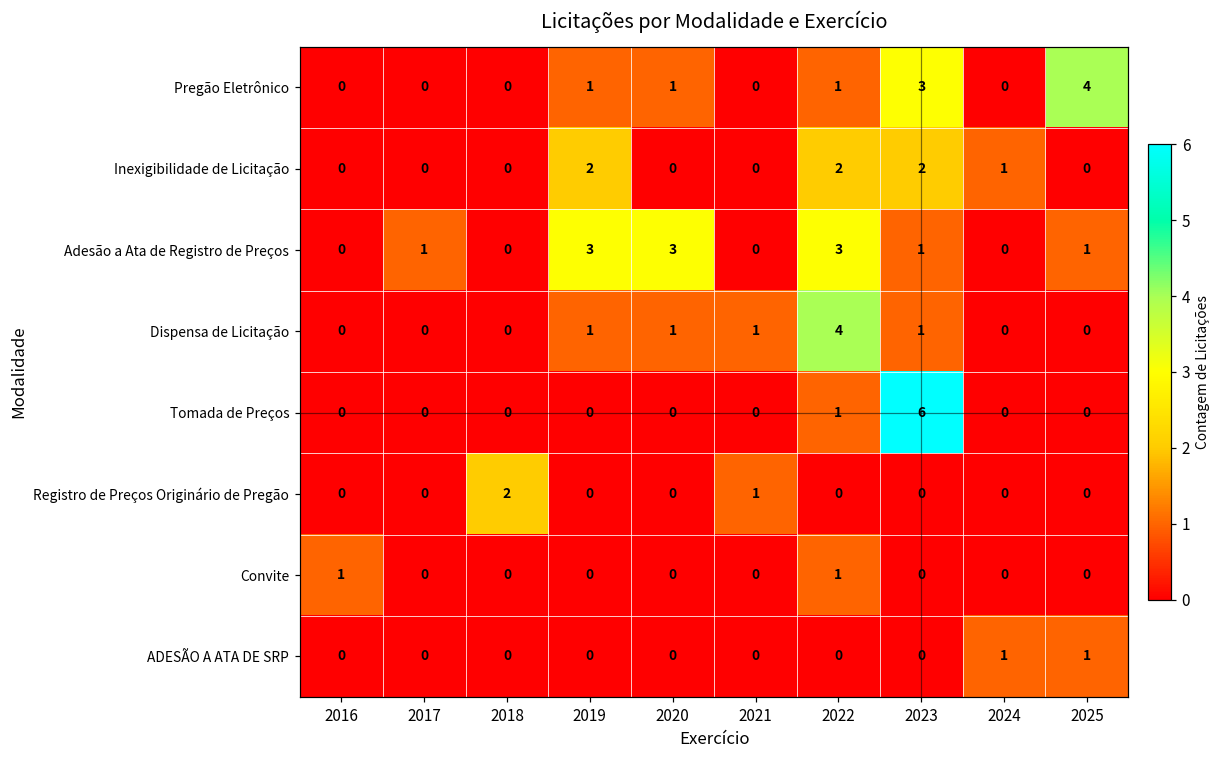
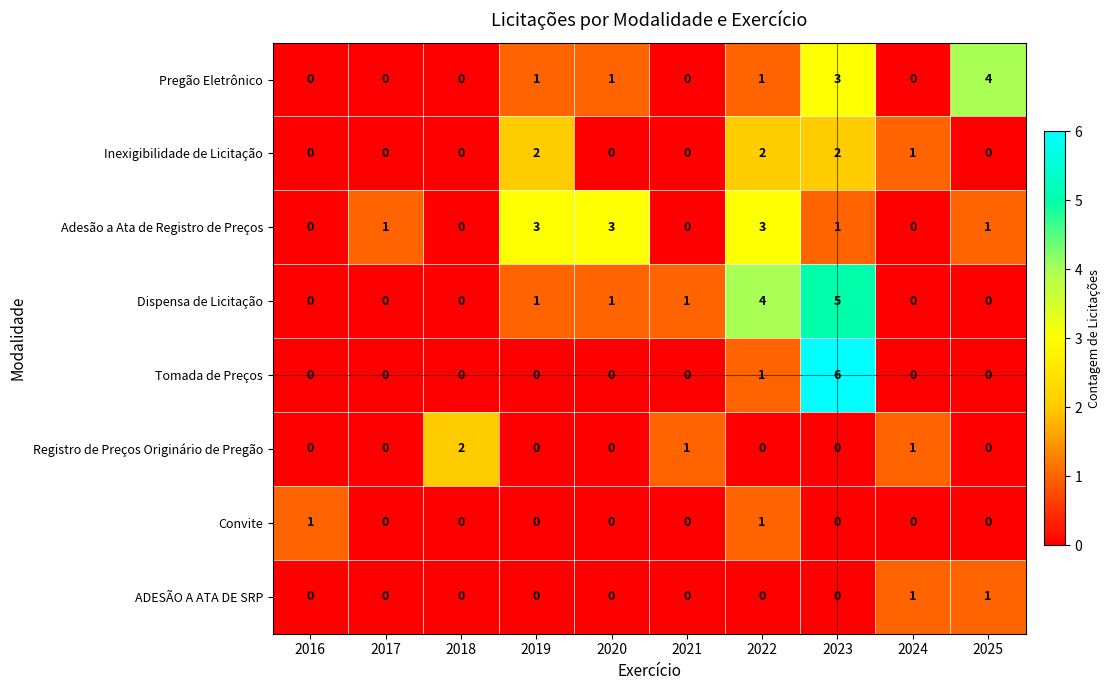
  {
    "Pregão Eletrônico": {
      "2016": 0,
      "2017": 0,
      "2018": 0,
      "2019": 1,
      "2020": 1,
      "2021": 0,
      "2022": 1,
      "2023": 3,
      "2024": 0,
      "2025": 4
    },
    "Inexigibilidade de Licitação": {
      "2016": 0,
      "2017": 0,
      "2018": 0,
      "2019": 2,
      "2020": 0,
      "2021": 0,
      "2022": 2,
      "2023": 2,
      "2024": 1,
      "2025": 0
    },
    "Adesão a Ata de Registro de Preços": {
      "2016": 0,
      "2017": 1,
      "2018": 0,
      "2019": 3,
      "2020": 3,
      "2021": 0,
      "2022": 3,
      "2023": 1,
      "2024": 0,
      "2025": 1
    },
    "Dispensa de Licitação": {
      "2016": 0,
      "2017": 0,
      "2018": 0,
      "2019": 1,
      "2020": 1,
      "2021": 1,
      "2022": 4,
-     "2023": 1,
+     "2023": 5,
      "2024": 0,
      "2025": 0
    },
    "Tomada de Preços": {
      "2016": 0,
      "2017": 0,
      "2018": 0,
      "2019": 0,
      "2020": 0,
      "2021": 0,
      "2022": 1,
      "2023": 6,
      "2024": 0,
      "2025": 0
    },
    "Registro de Preços Originário de Pregão": {
      "2016": 0,
      "2017": 0,
      "2018": 2,
      "2019": 0,
      "2020": 0,
      "2021": 1,
      "2022": 0,
      "2023": 0,
-     "2024": 0,
+     "2024": 1,
      "2025": 0
    },
    "Convite": {
      "2016": 1,
      "2017": 0,
      "2018": 0,
      "2019": 0,
      "2020": 0,
      "2021": 0,
      "2022": 1,
      "2023": 0,
      "2024": 0,
      "2025": 0
    },
    "ADESÃO A ATA DE SRP": {
      "2016": 0,
      "2017": 0,
      "2018": 0,
      "2019": 0,
      "2020": 0,
      "2021": 0,
      "2022": 0,
      "2023": 0,
      "2024": 1,
      "2025": 1
    }
  }
